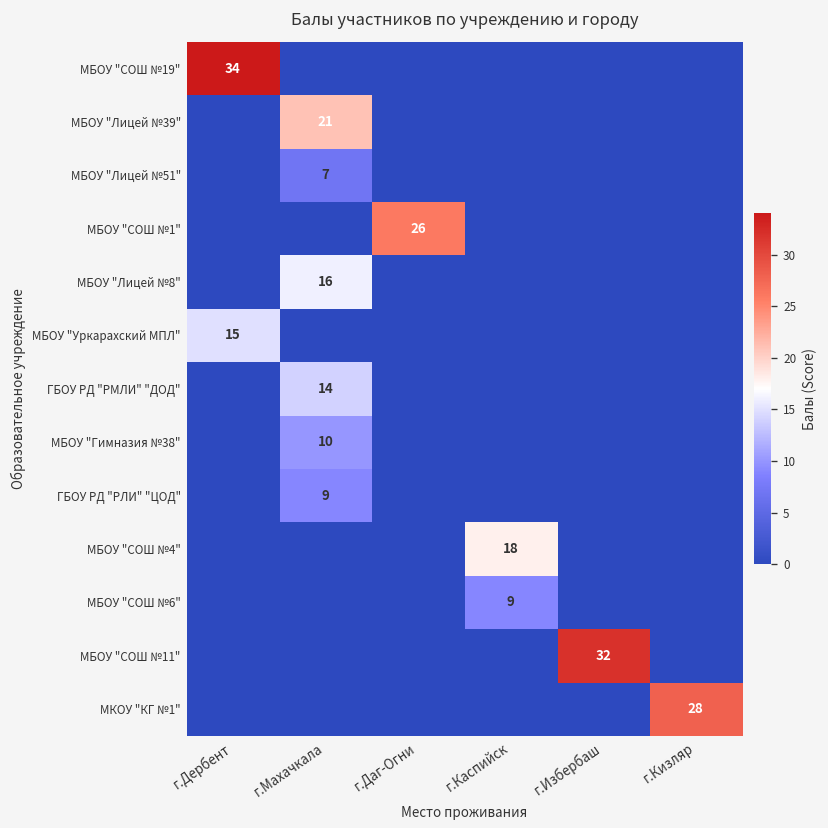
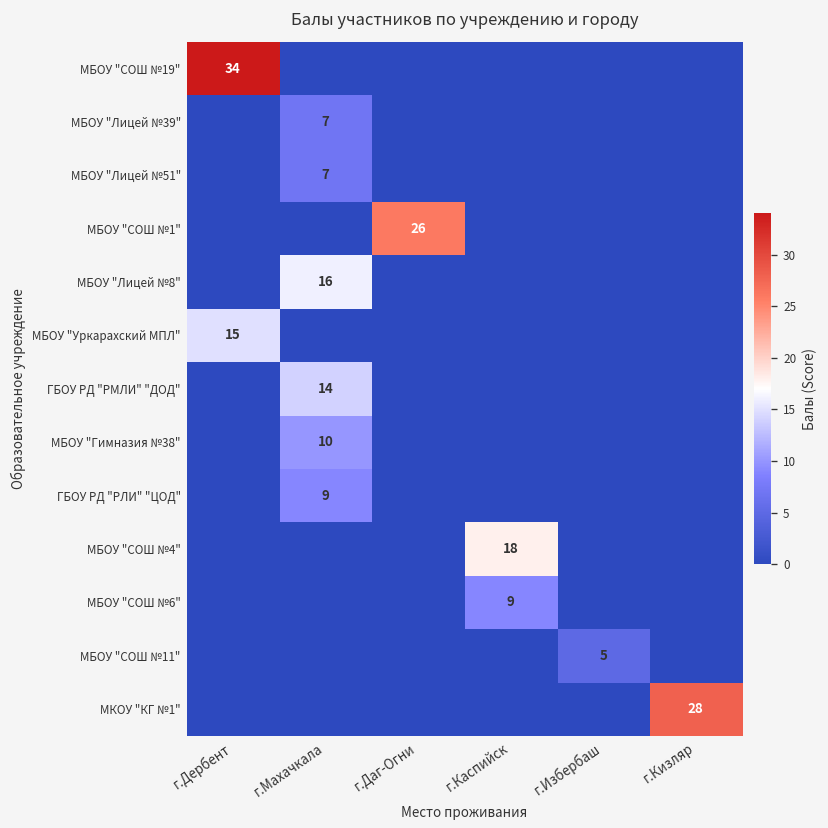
  {
    "МБОУ \"СОШ №19\"": {
      "г.Дербент": 34
    },
    "МБОУ \"Лицей №39\"": {
-     "г.Махачкала": 21
+     "г.Махачкала": 7
    },
    "МБОУ \"Лицей №51\"": {
      "г.Махачкала": 7
    },
    "МБОУ \"СОШ №1\"": {
      "г.Даг-Огни": 26
    },
    "МБОУ \"Лицей №8\"": {
      "г.Махачкала": 16
    },
    "МБОУ \"Уркарахский МПЛ\"": {
      "г.Дербент": 15
    },
    "ГБОУ РД \"РМЛИ\" \"ДОД\"": {
      "г.Махачкала": 14
    },
    "МБОУ \"Гимназия №38\"": {
      "г.Махачкала": 10
    },
    "ГБОУ РД \"РЛИ\" \"ЦОД\"": {
      "г.Махачкала": 9
    },
    "МБОУ \"СОШ №4\"": {
      "г.Каспийск": 18
    },
    "МБОУ \"СОШ №6\"": {
      "г.Каспийск": 9
    },
    "МБОУ \"СОШ №11\"": {
-     "г.Избербаш": 32
+     "г.Избербаш": 5
    },
    "МКОУ \"КГ №1\"": {
      "г.Кизляр": 28
    }
  }
